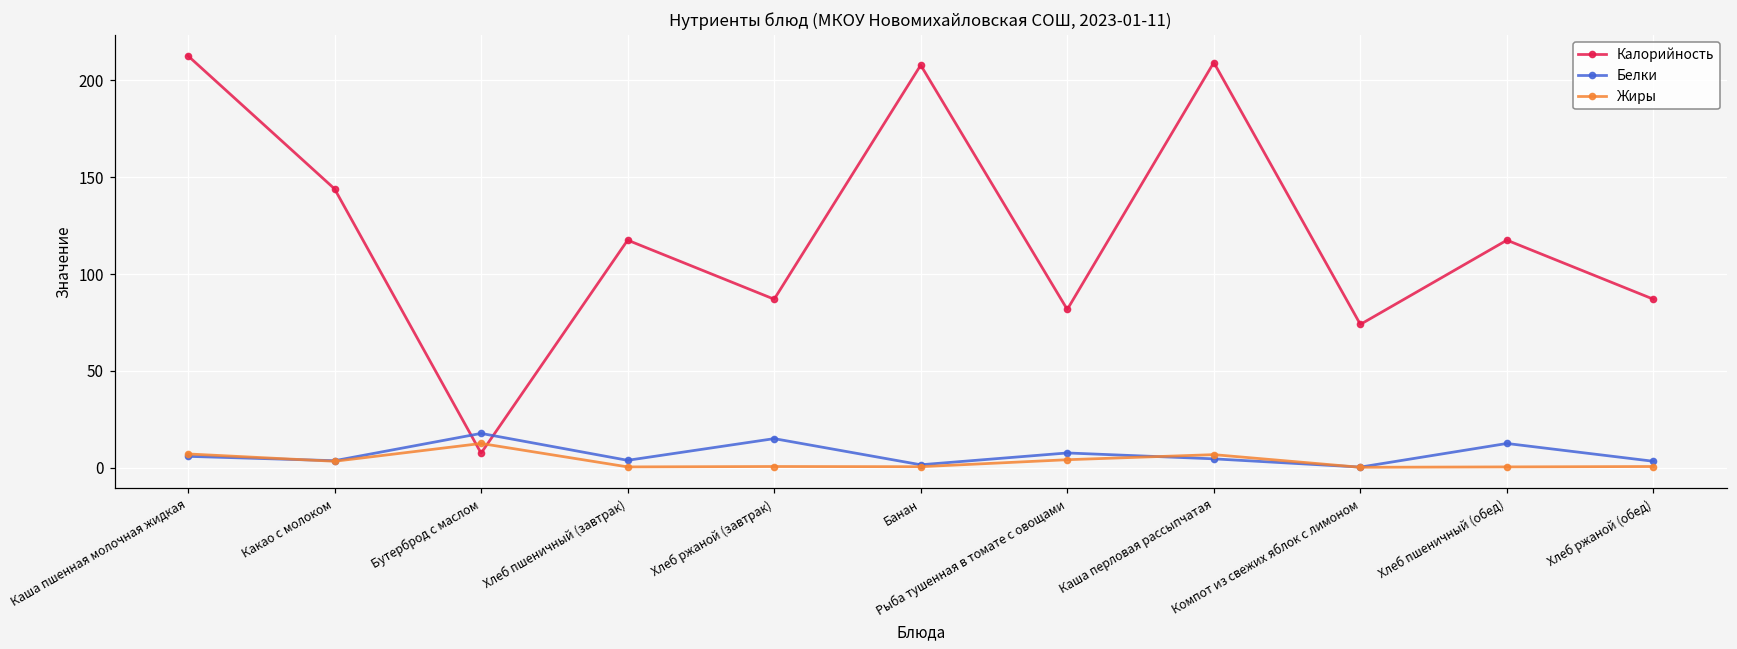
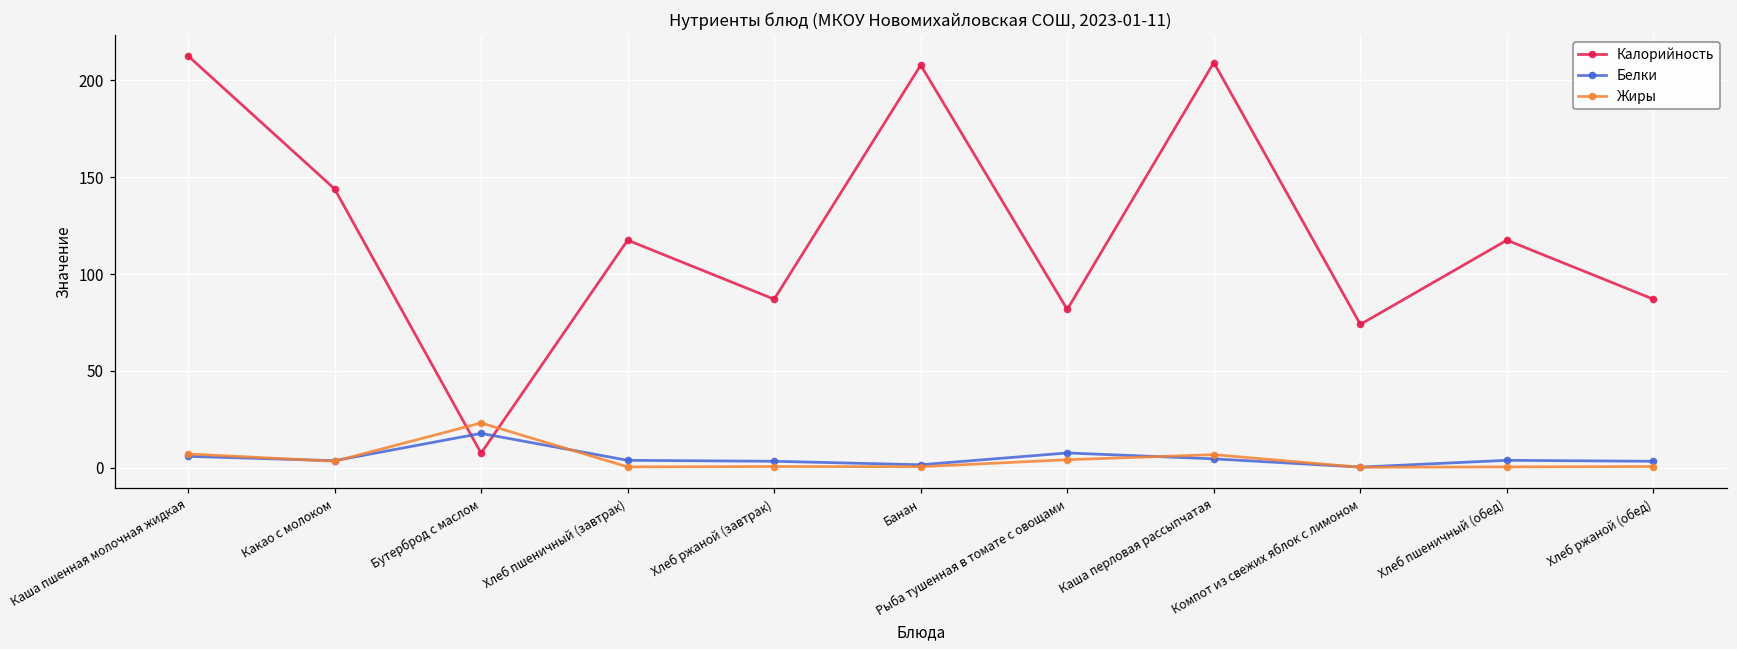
  {
    "Калорийность": {
      "Каша пшенная молочная жидкая": 213,
      "Какао с молоком": 144,
      "Бутерброд с маслом": 8,
      "Хлеб пшеничный (завтрак)": 118,
      "Хлеб ржаной (завтрак)": 87,
      "Банан": 208,
      "Рыба тушенная в томате с овощами": 82,
      "Каша перловая рассыпчатая": 209,
      "Компот из свежих яблок с лимоном": 74,
      "Хлеб пшеничный (обед)": 118,
      "Хлеб ржаной (обед)": 87
    },
    "Белки": {
      "Бутерброд с маслом": 18,
      "Хлеб пшеничный (завтрак)": 4,
-     "Хлеб ржаной (завтрак)": 15,
+     "Хлеб ржаной (завтрак)": 3,
      "Рыба тушенная в томате с овощами": 8,
      "Каша перловая рассыпчатая": 5,
-     "Хлеб пшеничный (обед)": 13,
+     "Хлеб пшеничный (обед)": 4,
      "Хлеб ржаной (обед)": 3
    },
    "Жиры": {
-     "Бутерброд с маслом": 13,
+     "Бутерброд с маслом": 23,
      "Хлеб пшеничный (завтрак)": 0,
      "Хлеб ржаной (завтрак)": 1,
      "Рыба тушенная в томате с овощами": 4,
      "Каша перловая рассыпчатая": 7,
      "Хлеб пшеничный (обед)": 0,
      "Хлеб ржаной (обед)": 1
    }
  }
